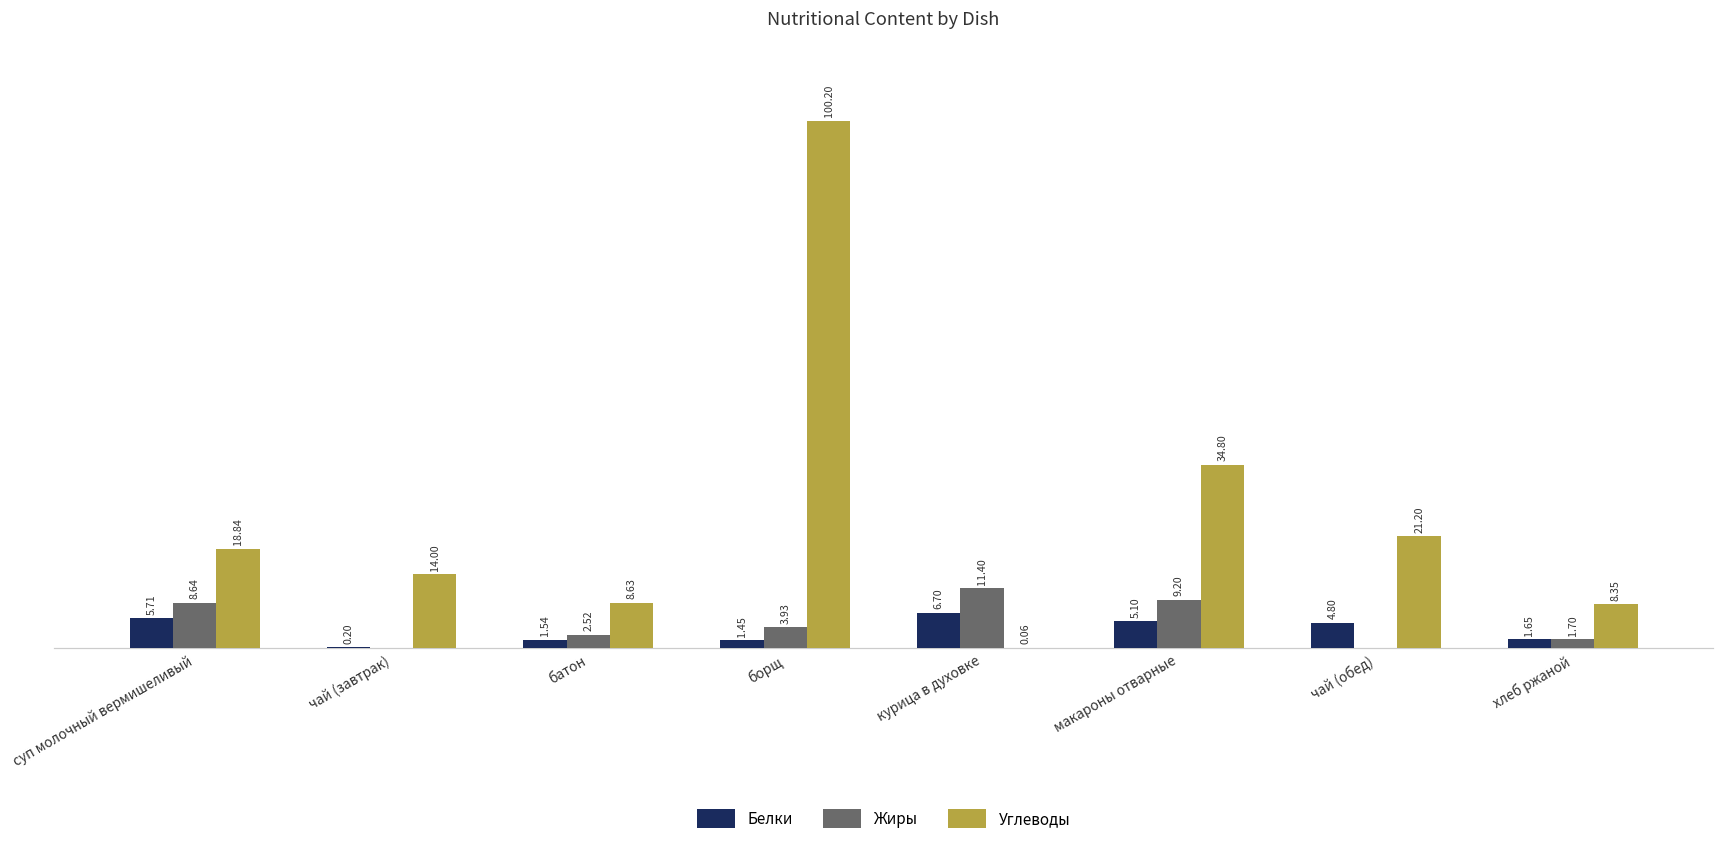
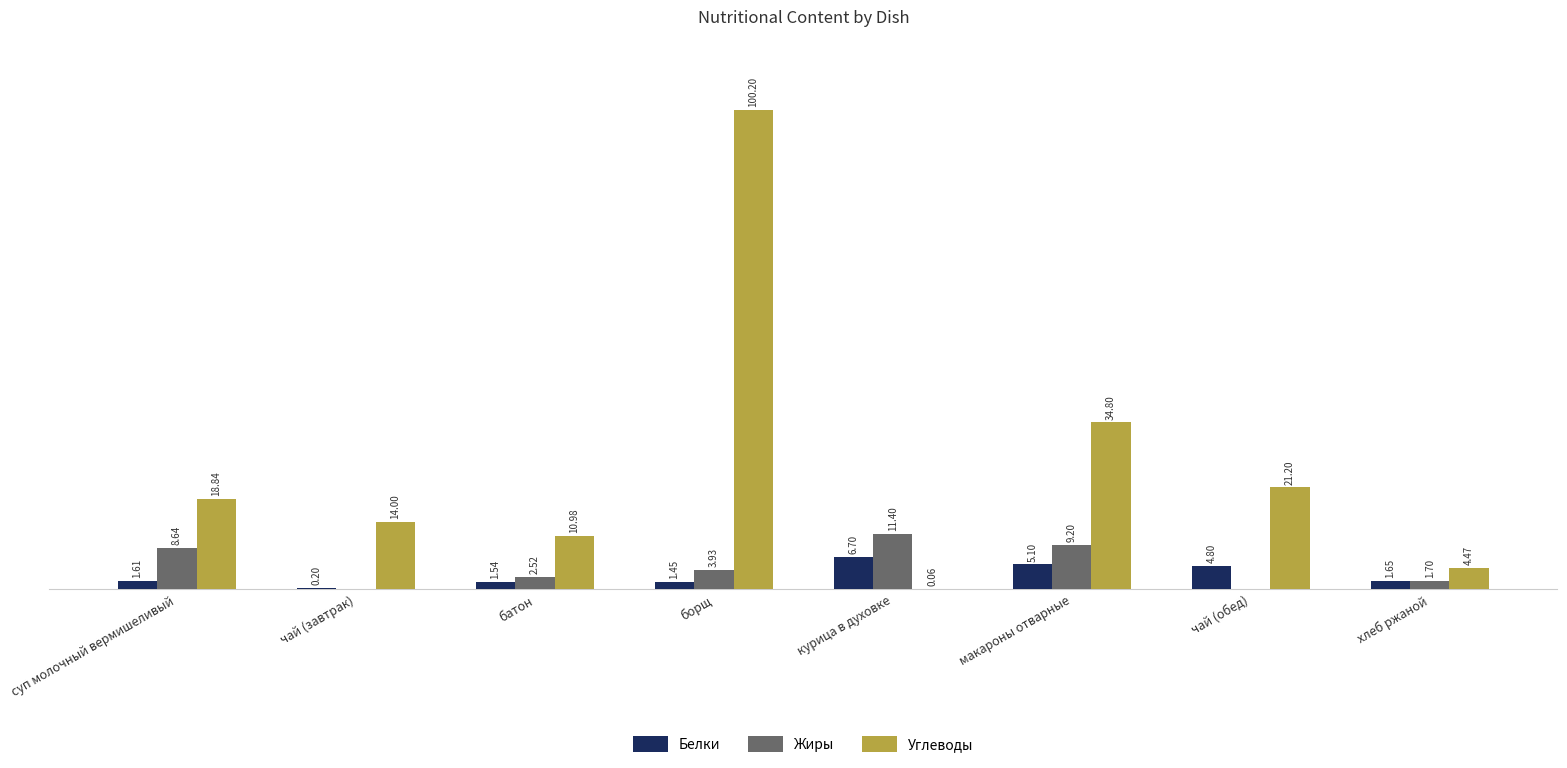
  {
    "Белки": {
-     "суп молочный вермишеливый": 5.71,
+     "суп молочный вермишеливый": 1.61,
      "чай (завтрак)": 0.20,
      "батон": 1.54,
      "борщ": 1.45,
      "курица в духовке": 6.70,
      "макароны отварные": 5.10,
      "чай (обед)": 4.80,
      "хлеб ржаной": 1.65
    },
    "Жиры": {
      "суп молочный вермишеливый": 8.64,
      "батон": 2.52,
      "борщ": 3.93,
      "курица в духовке": 11.40,
      "макароны отварные": 9.20,
      "хлеб ржаной": 1.70
    },
    "Углеводы": {
      "суп молочный вермишеливый": 18.84,
      "чай (завтрак)": 14.00,
-     "батон": 8.63,
+     "батон": 10.98,
      "борщ": 100.20,
      "курица в духовке": 0.06,
      "макароны отварные": 34.80,
      "чай (обед)": 21.20,
-     "хлеб ржаной": 8.35
+     "хлеб ржаной": 4.47
    }
  }
